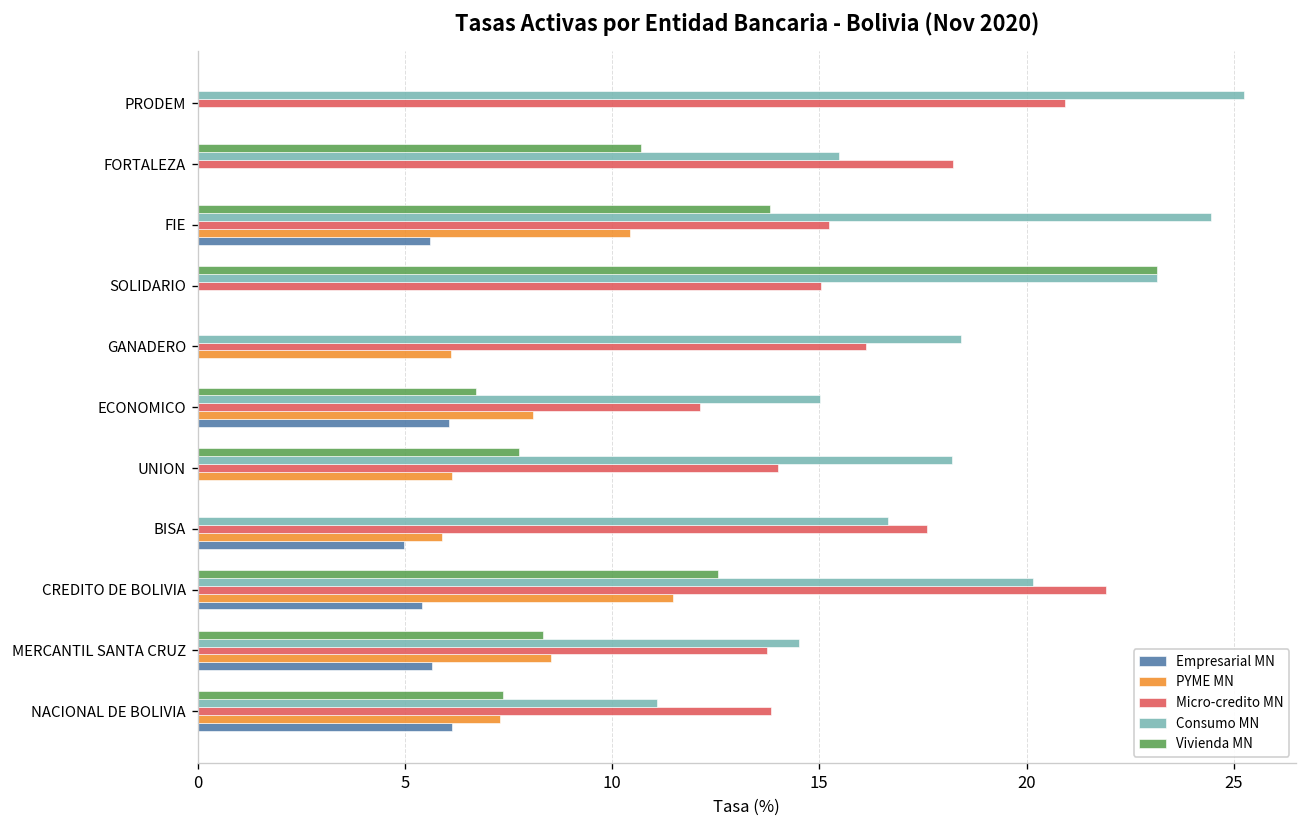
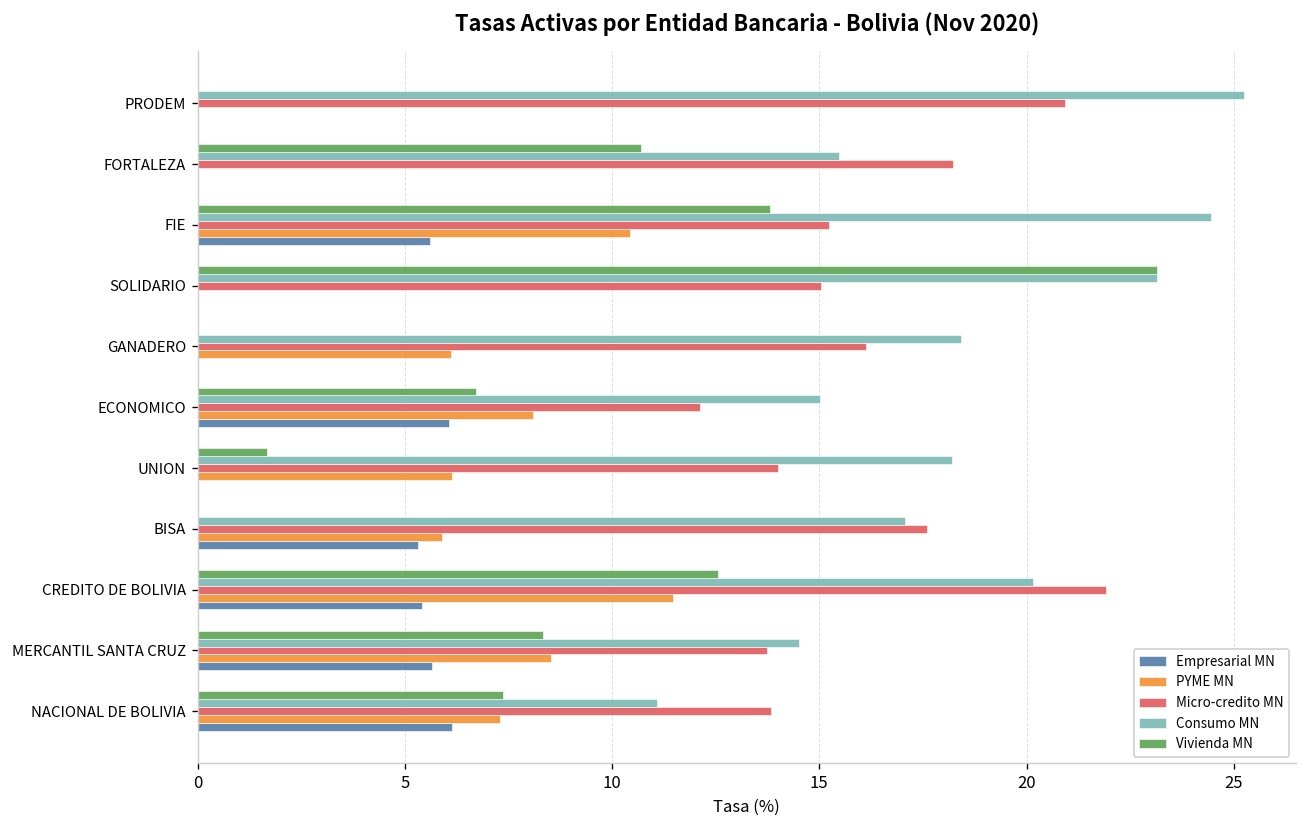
  {
    "Empresarial MN": {
      "PRODEM": 0.0,
      "FORTALEZA": 0.0,
      "FIE": 5.6,
      "SOLIDARIO": 0.0,
      "GANADERO": 0.0,
      "ECONOMICO": 6.1,
      "UNION": 0.0,
-     "BISA": 5.0,
+     "BISA": 5.3,
      "CREDITO DE BOLIVIA": 5.4,
      "MERCANTIL SANTA CRUZ": 5.6,
      "NACIONAL DE BOLIVIA": 6.1
    },
    "PYME MN": {
      "PRODEM": 0.0,
      "FORTALEZA": 0.0,
      "FIE": 10.4,
      "SOLIDARIO": 0.0,
      "GANADERO": 6.1,
      "ECONOMICO": 8.1,
      "UNION": 6.1,
      "BISA": 5.9,
      "CREDITO DE BOLIVIA": 11.5,
      "MERCANTIL SANTA CRUZ": 8.5,
      "NACIONAL DE BOLIVIA": 7.3
    },
    "Micro-credito MN": {
      "PRODEM": 20.9,
      "FORTALEZA": 18.2,
      "FIE": 15.2,
      "SOLIDARIO": 15.0,
      "GANADERO": 16.1,
      "ECONOMICO": 12.1,
      "UNION": 14.0,
      "BISA": 17.6,
      "CREDITO DE BOLIVIA": 21.9,
      "MERCANTIL SANTA CRUZ": 13.7,
      "NACIONAL DE BOLIVIA": 13.8
    },
    "Consumo MN": {
      "PRODEM": 25.2,
      "FORTALEZA": 15.5,
      "FIE": 24.5,
      "SOLIDARIO": 23.1,
      "GANADERO": 18.4,
      "ECONOMICO": 15.0,
      "UNION": 18.2,
-     "BISA": 16.7,
+     "BISA": 17.1,
      "CREDITO DE BOLIVIA": 20.2,
      "MERCANTIL SANTA CRUZ": 14.5,
      "NACIONAL DE BOLIVIA": 11.1
    },
    "Vivienda MN": {
      "PRODEM": 0.0,
      "FORTALEZA": 10.7,
      "FIE": 13.8,
      "SOLIDARIO": 23.1,
      "GANADERO": 0.0,
      "ECONOMICO": 6.7,
-     "UNION": 7.7,
+     "UNION": 1.7,
      "BISA": 0.0,
      "CREDITO DE BOLIVIA": 12.6,
      "MERCANTIL SANTA CRUZ": 8.3,
      "NACIONAL DE BOLIVIA": 7.4
    }
  }
